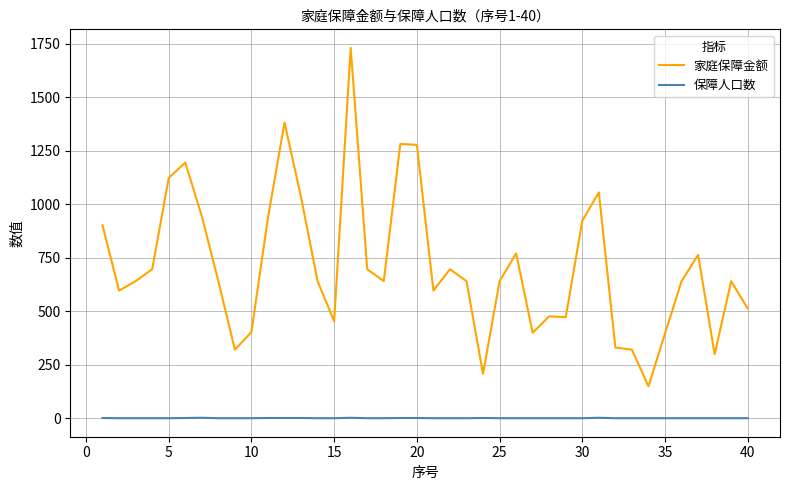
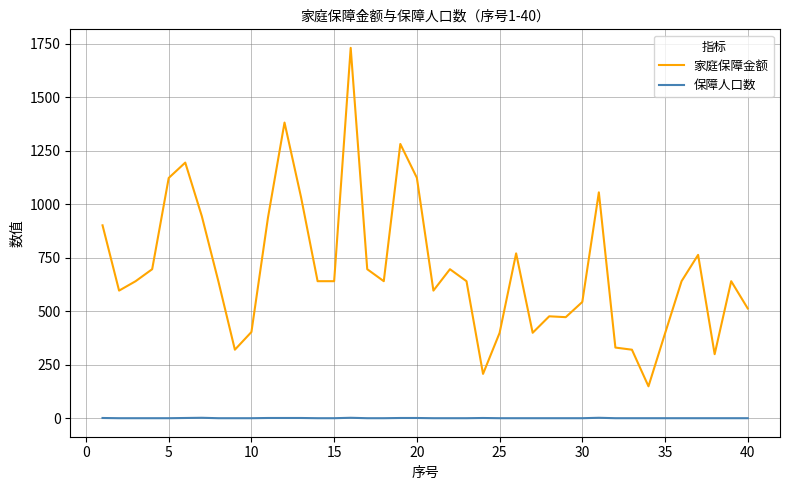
  {
    "家庭保障金额": {
      "5": 1120,
      "10": 400,
-     "15": 450,
-     "20": 1280,
-     "25": 640,
-     "30": 920,
+     "15": 640,
+     "20": 1120,
+     "25": 400,
+     "30": 540,
      "35": 400,
      "40": 510
    },
    "保障人口数": {
      "5": 0,
      "10": 0,
      "15": 0,
      "20": 0,
      "25": 0,
      "30": 0,
      "35": 0,
      "40": 0
    }
  }
